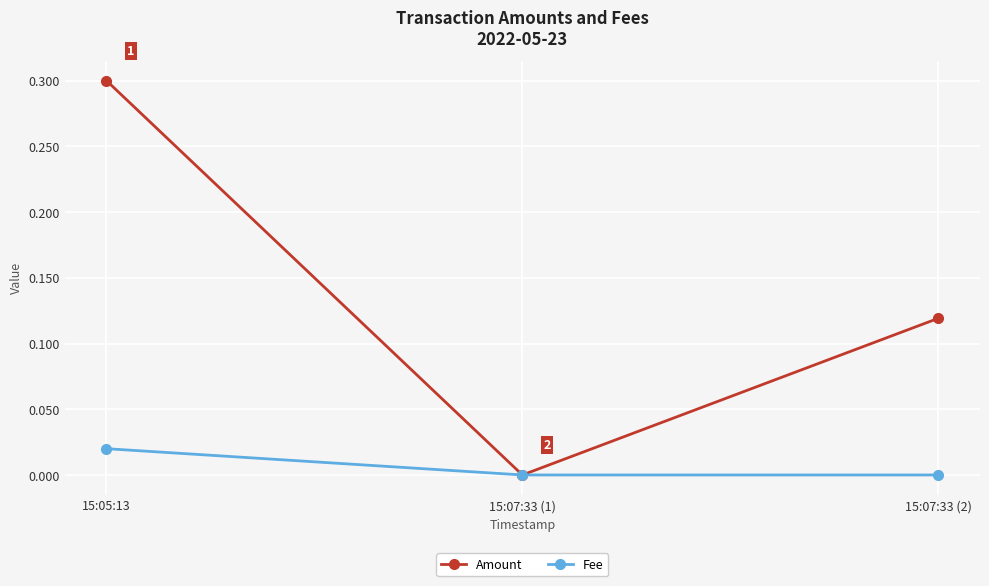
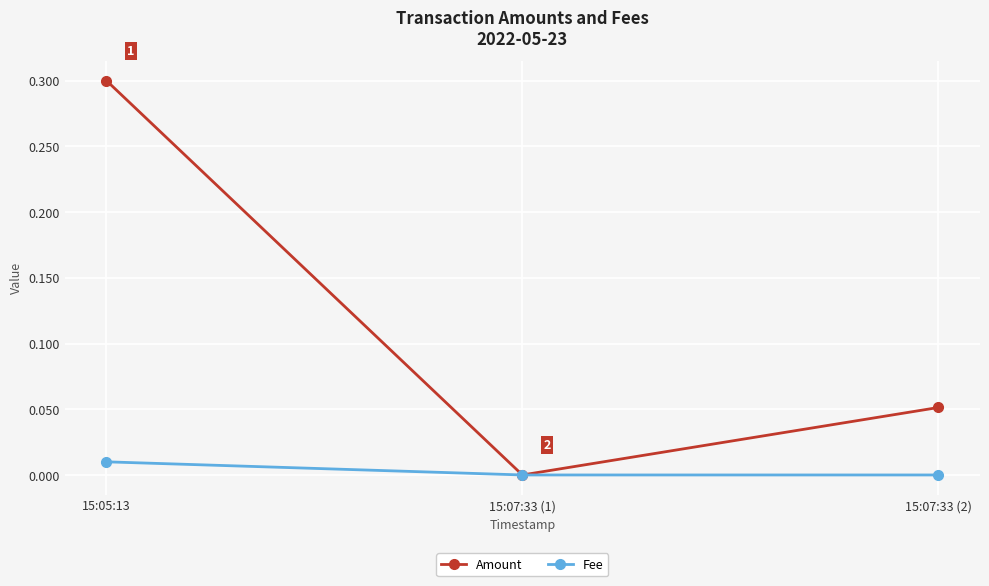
  {
    "Amount": {
      "15:05:13": 0.300,
-     "15:07:33 (2)": 0.119
+     "15:07:33 (2)": 0.051
    },
    "Fee": {
-     "15:05:13": 0.02,
+     "15:05:13": 0.01,
      "15:07:33 (2)": 0.00
    }
  }
